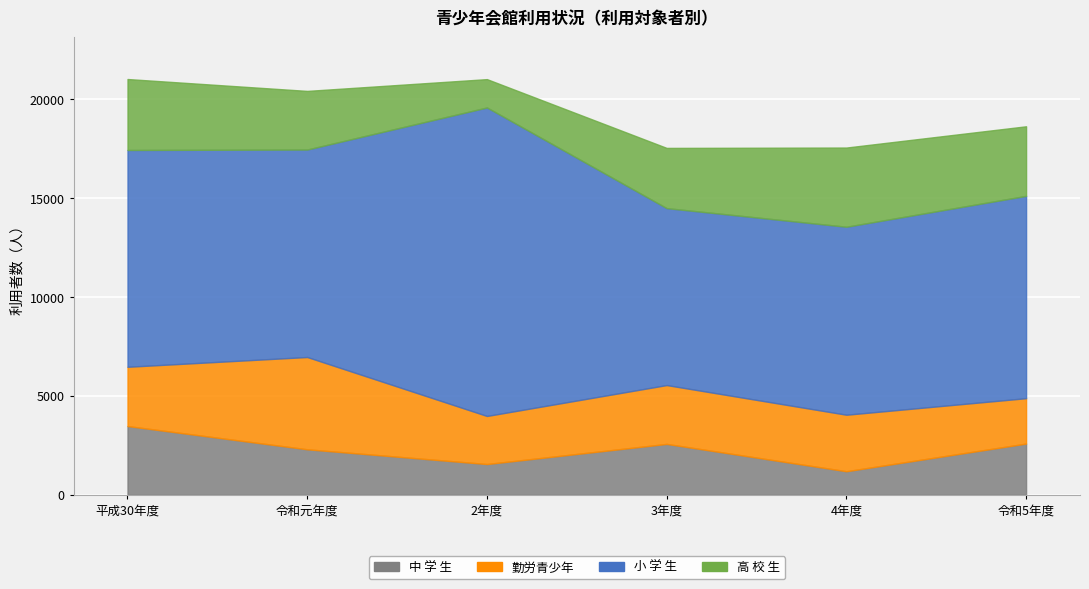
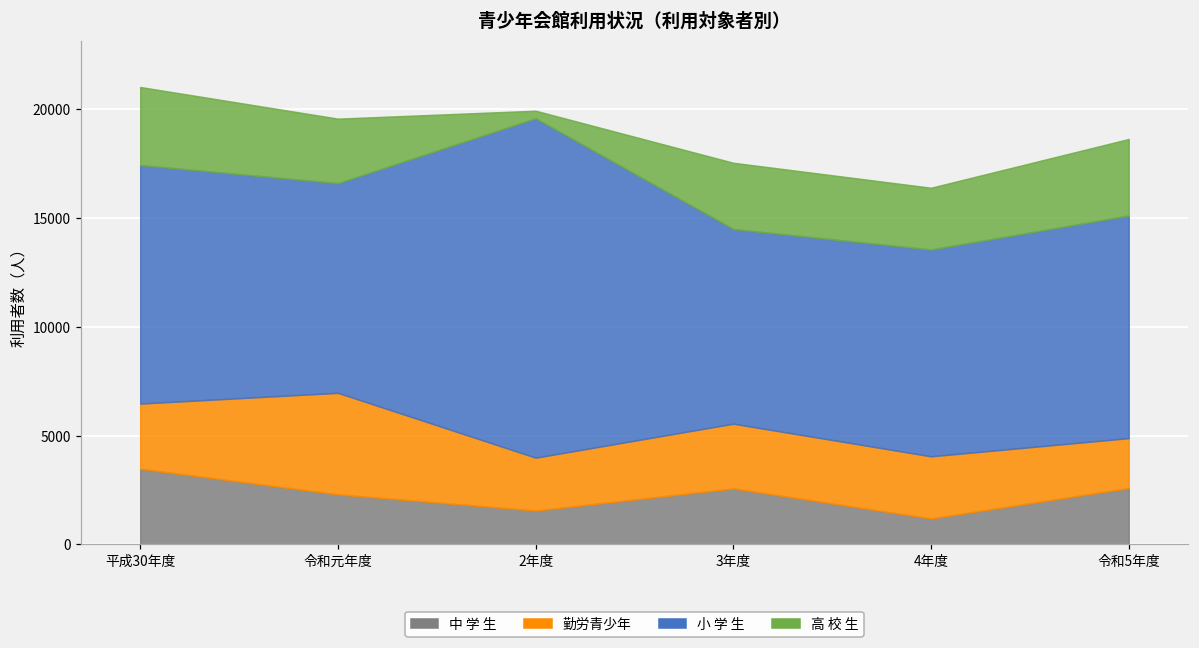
  {
    "中 学 生": {
      "平成30年度": 3500,
      "令和元年度": 2300,
      "2年度": 1600,
      "3年度": 2600,
      "4年度": 1200,
      "令和5年度": 2600
    },
    "勤労青少年": {
      "平成30年度": 3000,
      "令和元年度": 4700,
      "2年度": 2400,
      "3年度": 3000,
      "4年度": 2900,
      "令和5年度": 2300
    },
    "小 学 生": {
      "平成30年度": 11000,
-     "令和元年度": 10500,
+     "令和元年度": 9600,
      "2年度": 15600,
      "3年度": 8900,
      "4年度": 9500,
      "令和5年度": 10200
    },
    "高 校 生": {
      "平成30年度": 3600,
      "令和元年度": 3000,
-     "2年度": 1400,
+     "2年度": 300,
      "3年度": 3000,
-     "4年度": 4000,
+     "4年度": 2800,
      "令和5年度": 3500
    }
  }
